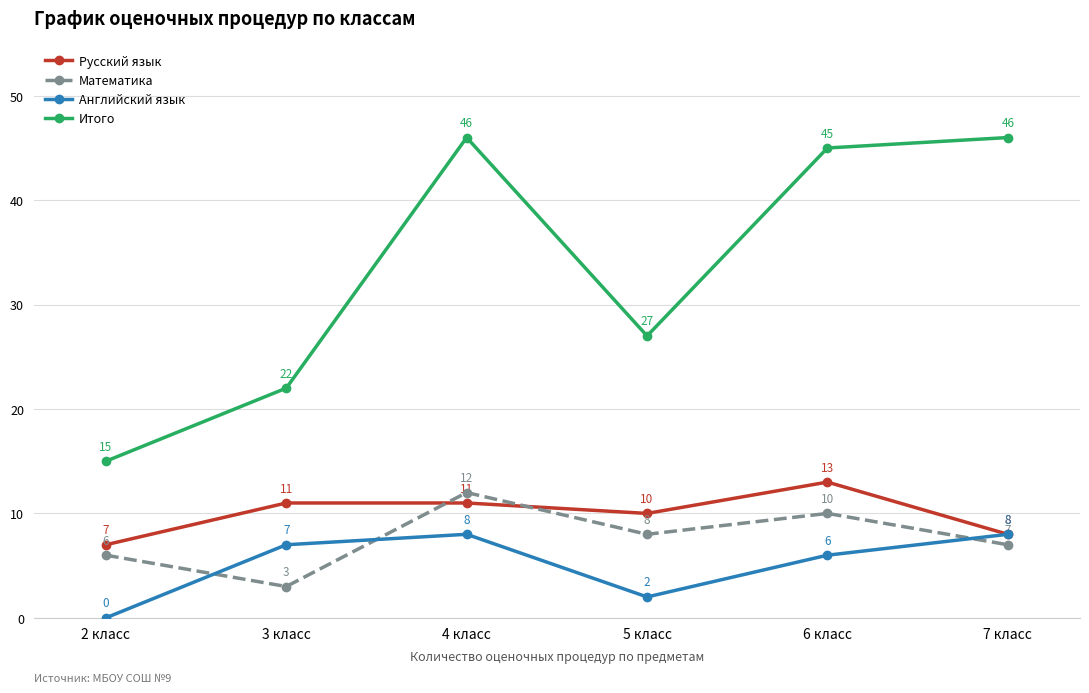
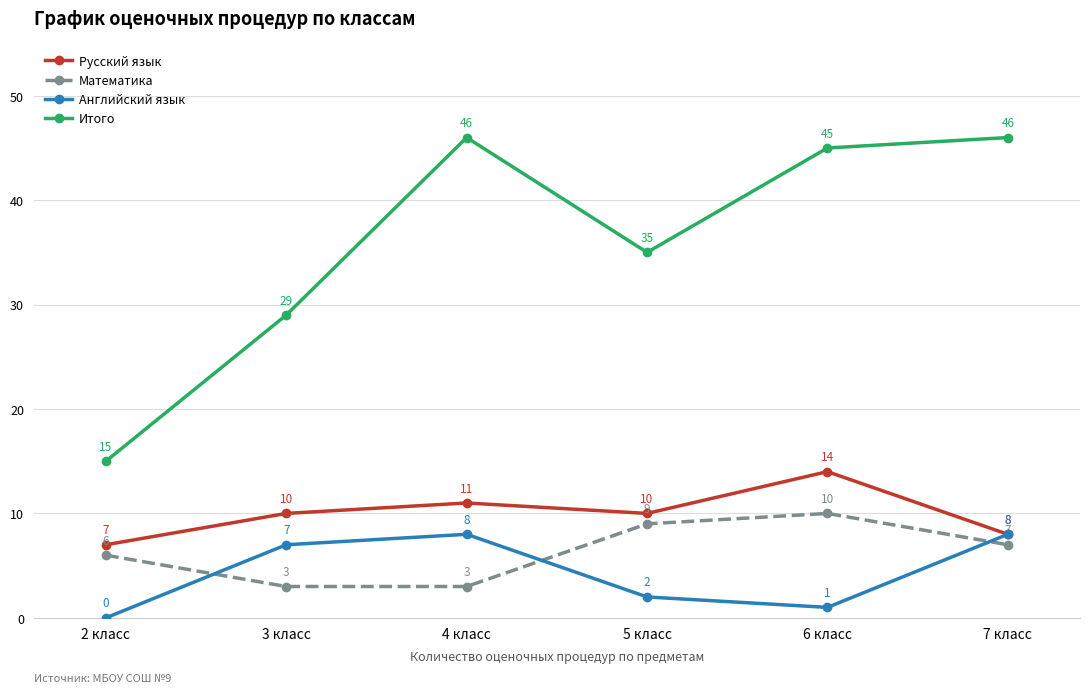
  {
    "Русский язык": {
-     "3 класс": 11,
+     "3 класс": 10,
      "5 класс": 10,
-     "6 класс": 13
+     "6 класс": 14
    },
    "Математика": {
      "3 класс": 3,
-     "4 класс": 12,
-     "5 класс": 8,
+     "4 класс": 3,
+     "5 класс": 9,
      "6 класс": 10
    },
    "Английский язык": {
      "2 класс": 0,
      "3 класс": 7,
      "4 класс": 8,
      "5 класс": 2,
-     "6 класс": 6
+     "6 класс": 1
    },
    "Итого": {
      "2 класс": 15,
-     "3 класс": 22,
+     "3 класс": 29,
      "4 класс": 46,
-     "5 класс": 27,
+     "5 класс": 35,
      "6 класс": 45,
      "7 класс": 46
    }
  }
